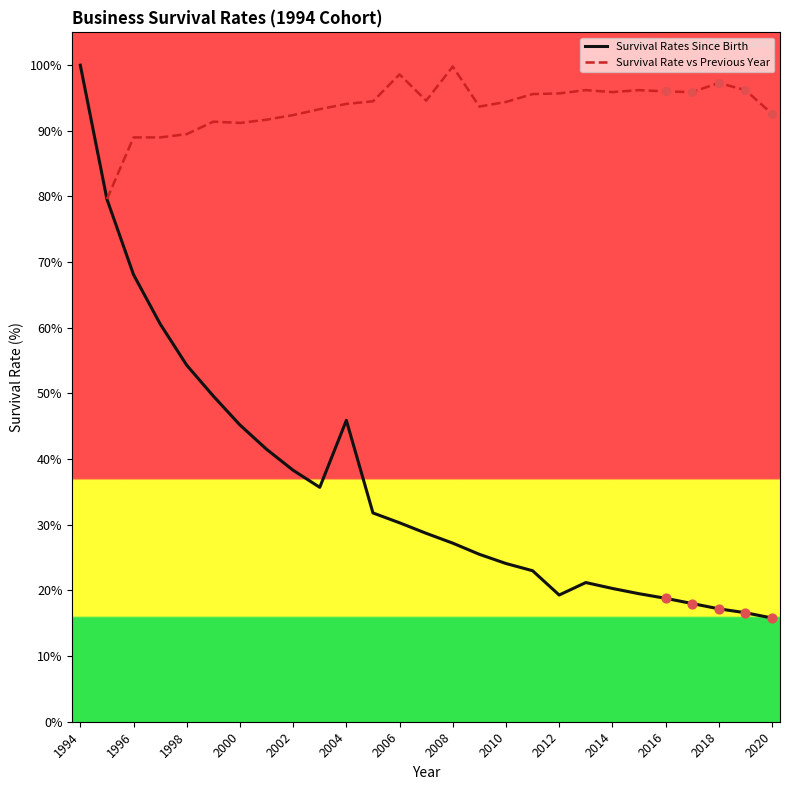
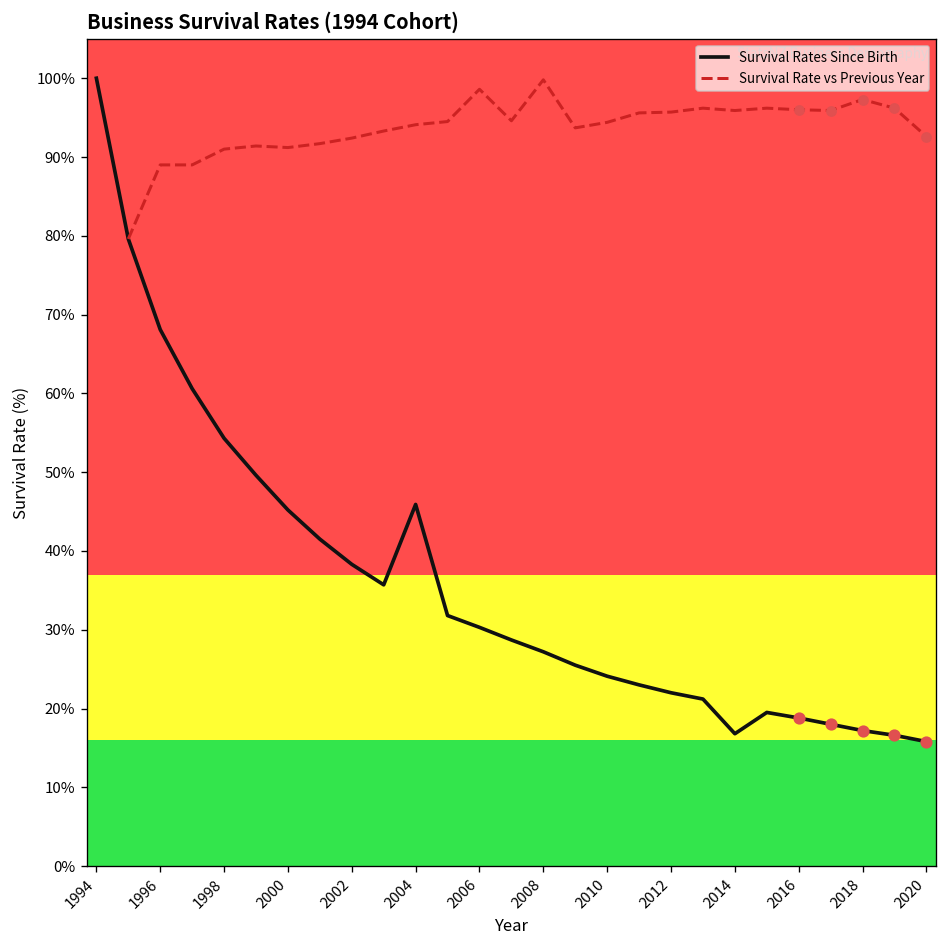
  {
    "Survival Rates Since Birth": {
      "1994": "100%",
      "1996": "68%",
      "1998": "54%",
      "2000": "45%",
      "2002": "38%",
      "2004": "46%",
      "2006": "30%",
      "2008": "27%",
      "2010": "24%",
-     "2012": "19%",
-     "2014": "20%"
+     "2012": "22%",
+     "2014": "17%"
    },
    "Survival Rate vs Previous Year": {
      "1996": "89%",
-     "1998": "90%",
+     "1998": "91%",
      "2000": "91%",
      "2002": "92%",
      "2004": "94%",
      "2006": "99%",
      "2008": "100%",
      "2010": "94%",
      "2012": "96%",
      "2014": "96%"
    }
  }
